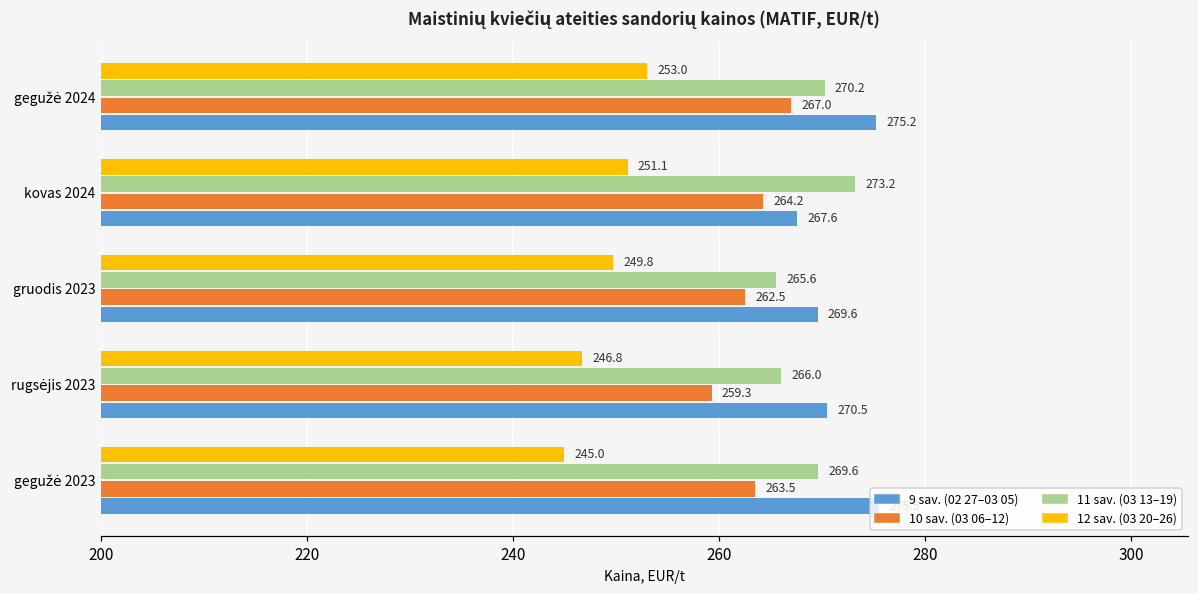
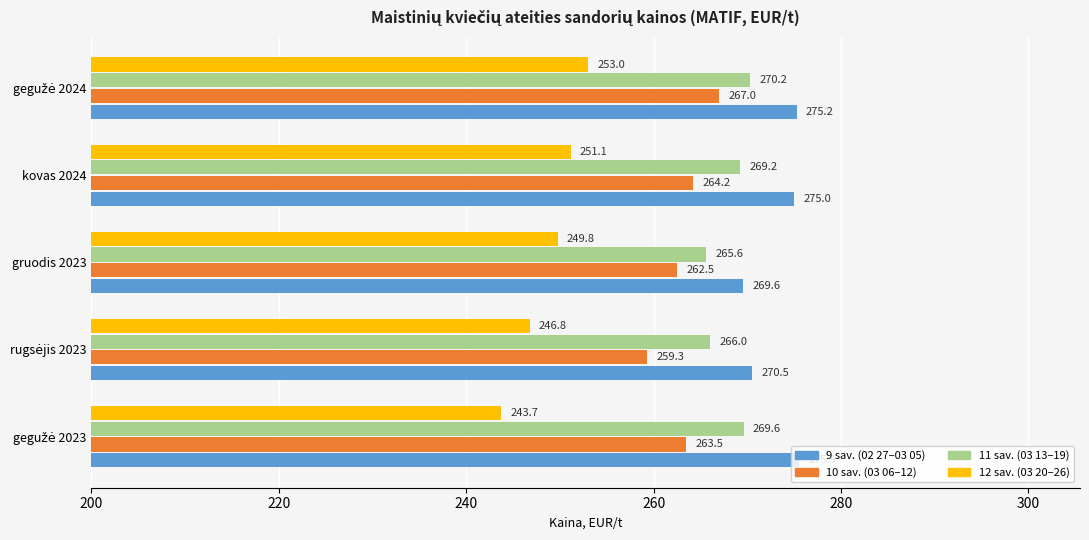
  {
    "9 sav. (02 27–03 05)": {
      "gegužė 2024": 275.2,
-     "kovas 2024": 267.6,
+     "kovas 2024": 275.0,
      "gruodis 2023": 269.6,
      "rugsėjis 2023": 270.5
    },
    "10 sav. (03 06–12)": {
      "gegužė 2024": 267.0,
      "kovas 2024": 264.2,
      "gruodis 2023": 262.5,
      "rugsėjis 2023": 259.3,
      "gegužė 2023": 263.5
    },
    "11 sav. (03 13–19)": {
      "gegužė 2024": 270.2,
-     "kovas 2024": 273.2,
+     "kovas 2024": 269.2,
      "gruodis 2023": 265.6,
      "rugsėjis 2023": 266.0,
      "gegužė 2023": 269.6
    },
    "12 sav. (03 20–26)": {
      "gegužė 2024": 253.0,
      "kovas 2024": 251.1,
      "gruodis 2023": 249.8,
      "rugsėjis 2023": 246.8,
-     "gegužė 2023": 245.0
+     "gegužė 2023": 243.7
    }
  }
